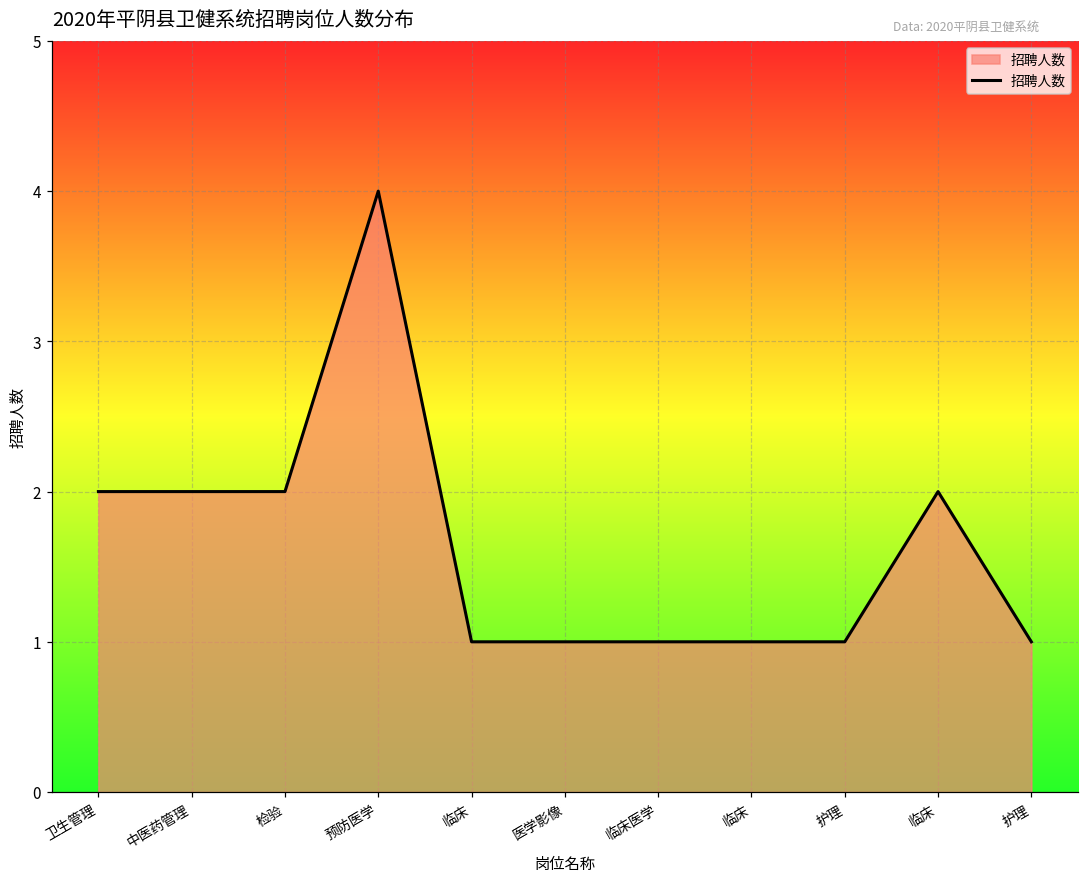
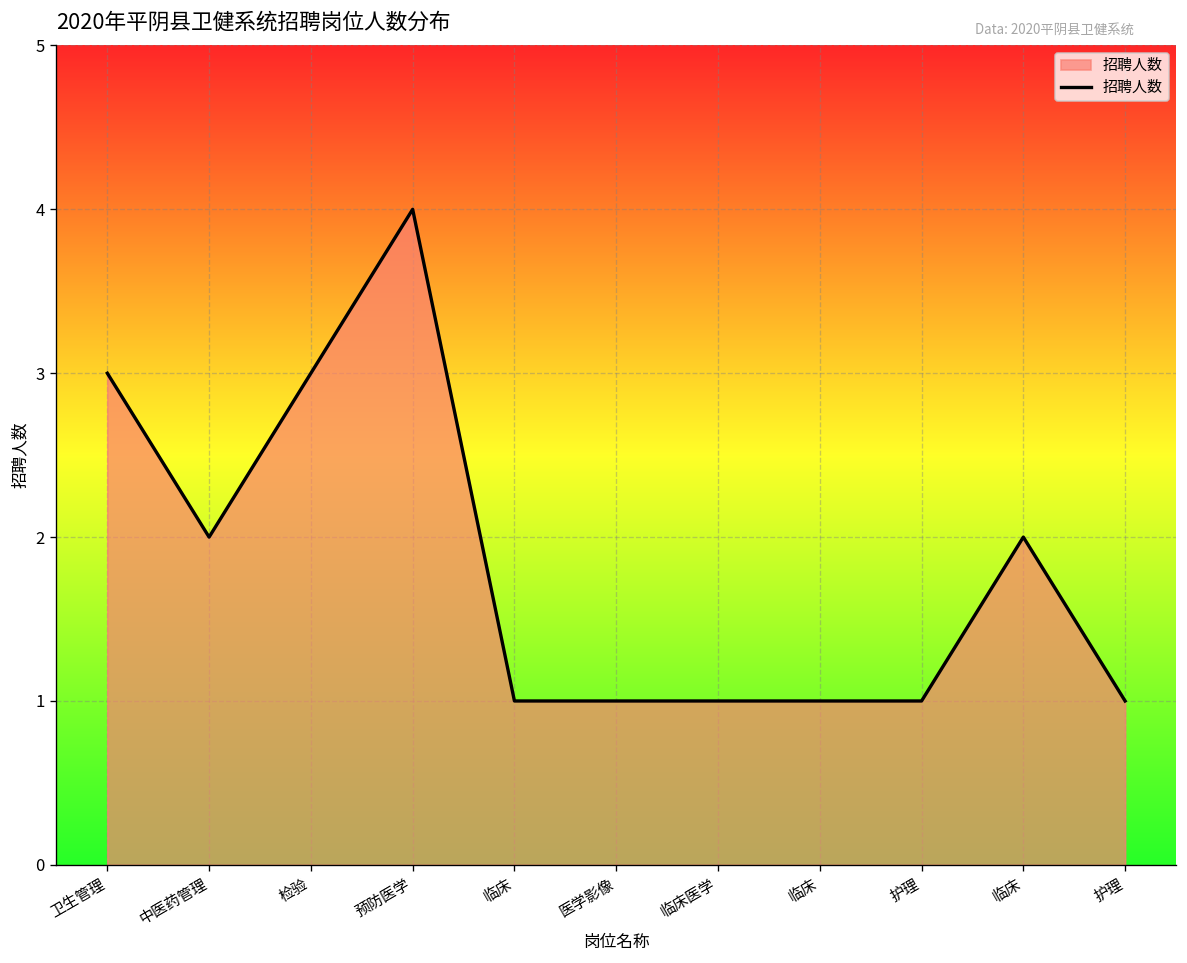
  {
-   "卫生管理": 2,
+   "卫生管理": 3,
    "中医药管理": 2,
-   "检验": 2,
+   "检验": 3,
    "预防医学": 4,
    "医学影像": 1,
    "临床医学": 1
  }
